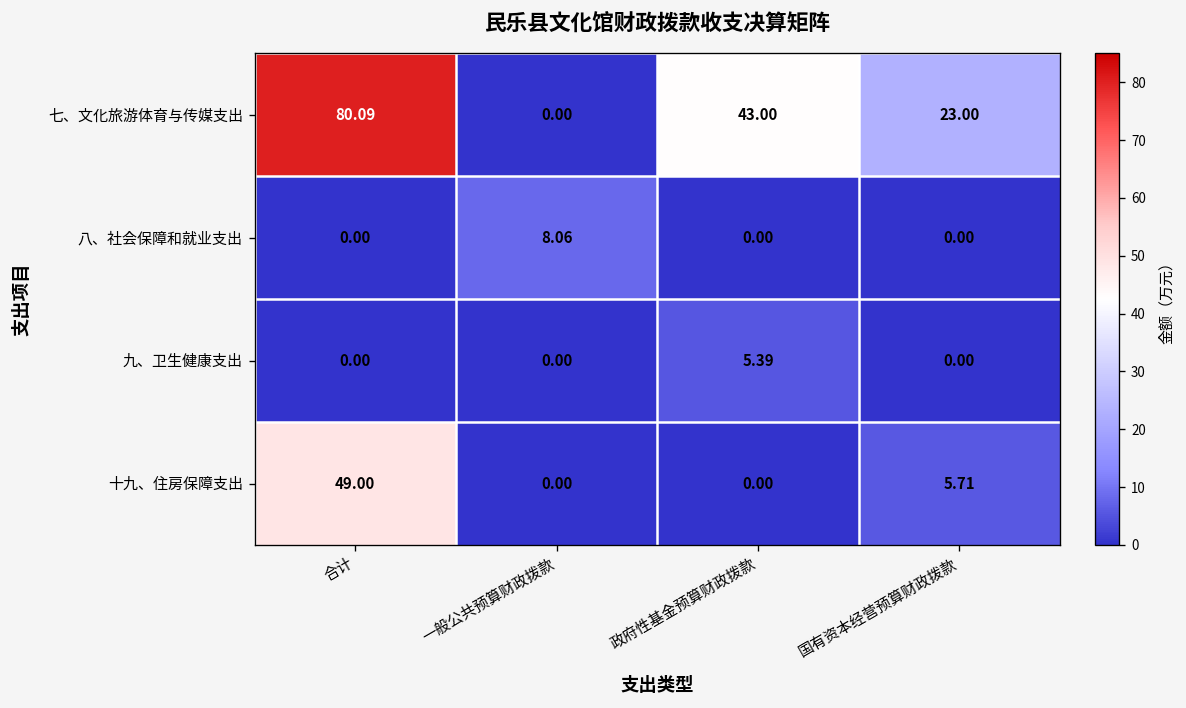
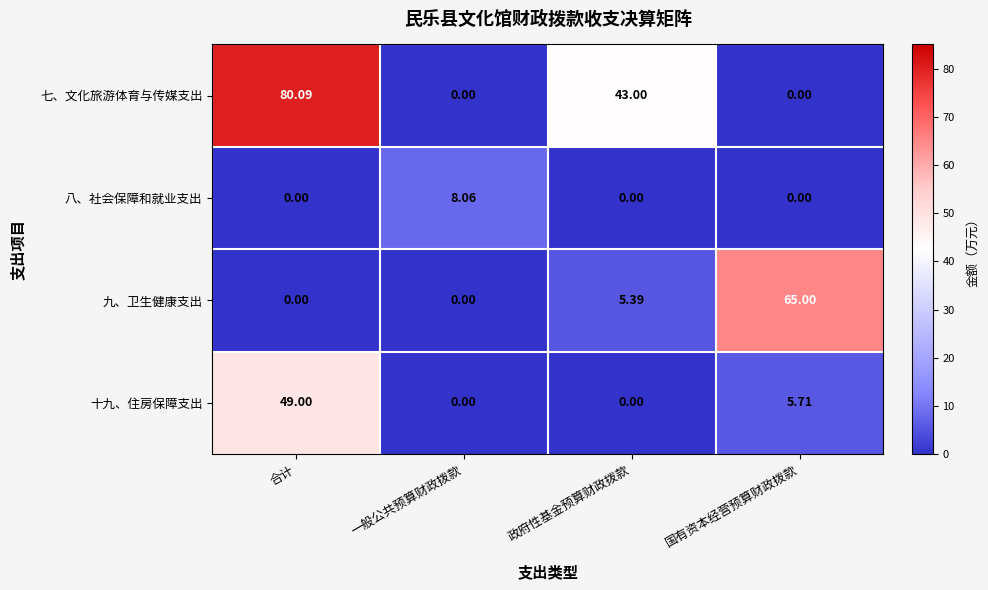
  {
    "七、文化旅游体育与传媒支出": {
      "合计": 80.09,
      "一般公共预算财政拨款": 0.00,
      "政府性基金预算财政拨款": 43.00,
-     "国有资本经营预算财政拨款": 23.00
+     "国有资本经营预算财政拨款": 0.00
    },
    "八、社会保障和就业支出": {
      "合计": 0.00,
      "一般公共预算财政拨款": 8.06,
      "政府性基金预算财政拨款": 0.00,
      "国有资本经营预算财政拨款": 0.00
    },
    "九、卫生健康支出": {
      "合计": 0.00,
      "一般公共预算财政拨款": 0.00,
      "政府性基金预算财政拨款": 5.39,
-     "国有资本经营预算财政拨款": 0.00
+     "国有资本经营预算财政拨款": 65.00
    },
    "十九、住房保障支出": {
      "合计": 49.00,
      "一般公共预算财政拨款": 0.00,
      "政府性基金预算财政拨款": 0.00,
      "国有资本经营预算财政拨款": 5.71
    }
  }
